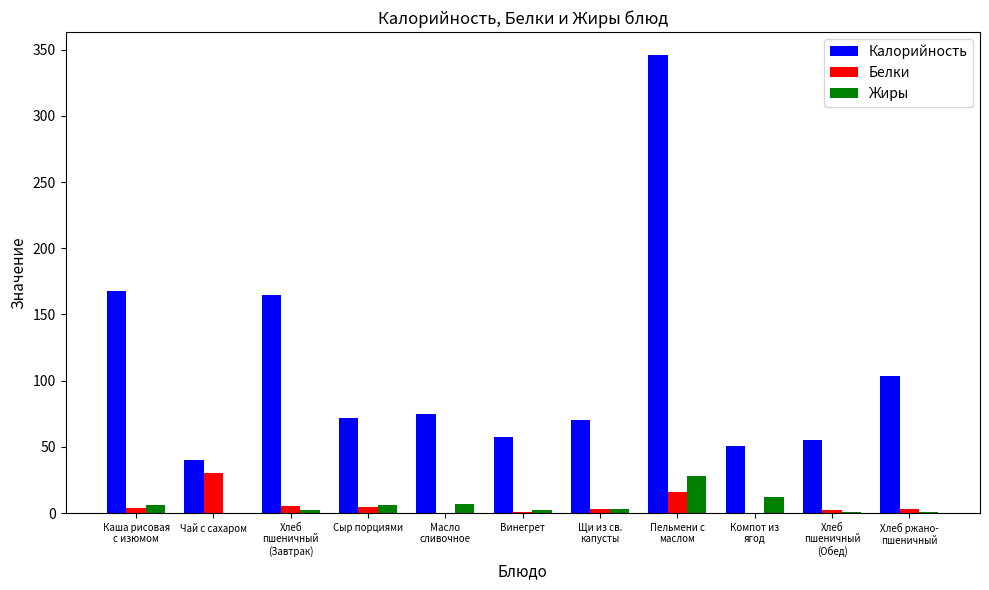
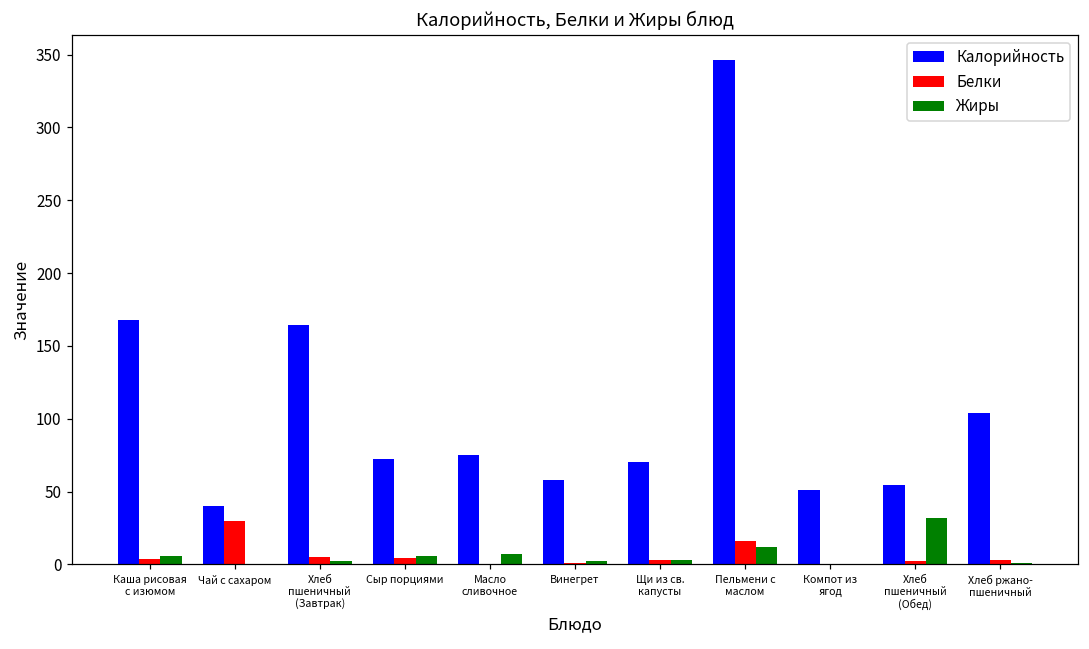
  {
    "Калорийность": {
      "Каша рисовая с изюмом": 168,
      "Чай с сахаром": 40,
      "Хлеб пшеничный (Завтрак)": 164,
      "Сыр порциями": 72,
      "Масло сливочное": 75,
      "Винегрет": 58,
      "Щи из св. капусты": 70,
      "Пельмени с маслом": 346,
      "Компот из ягод": 51,
      "Хлеб пшеничный (Обед)": 55,
      "Хлеб ржано- пшеничный": 104
    },
    "Белки": {
      "Каша рисовая с изюмом": 4,
      "Чай с сахаром": 30,
      "Хлеб пшеничный (Завтрак)": 5,
      "Сыр порциями": 5,
      "Масло сливочное": 0,
      "Щи из св. капусты": 3,
      "Пельмени с маслом": 16,
      "Компот из ягод": 0,
      "Хлеб пшеничный (Обед)": 2,
      "Хлеб ржано- пшеничный": 3
    },
    "Жиры": {
      "Каша рисовая с изюмом": 6,
      "Чай с сахаром": 0,
      "Хлеб пшеничный (Завтрак)": 2,
      "Сыр порциями": 6,
      "Масло сливочное": 7,
      "Винегрет": 2,
      "Щи из св. капусты": 3,
-     "Пельмени с маслом": 28,
-     "Компот из ягод": 12,
-     "Хлеб пшеничный (Обед)": 1
+     "Пельмени с маслом": 12,
+     "Компот из ягод": 0,
+     "Хлеб пшеничный (Обед)": 32
    }
  }
